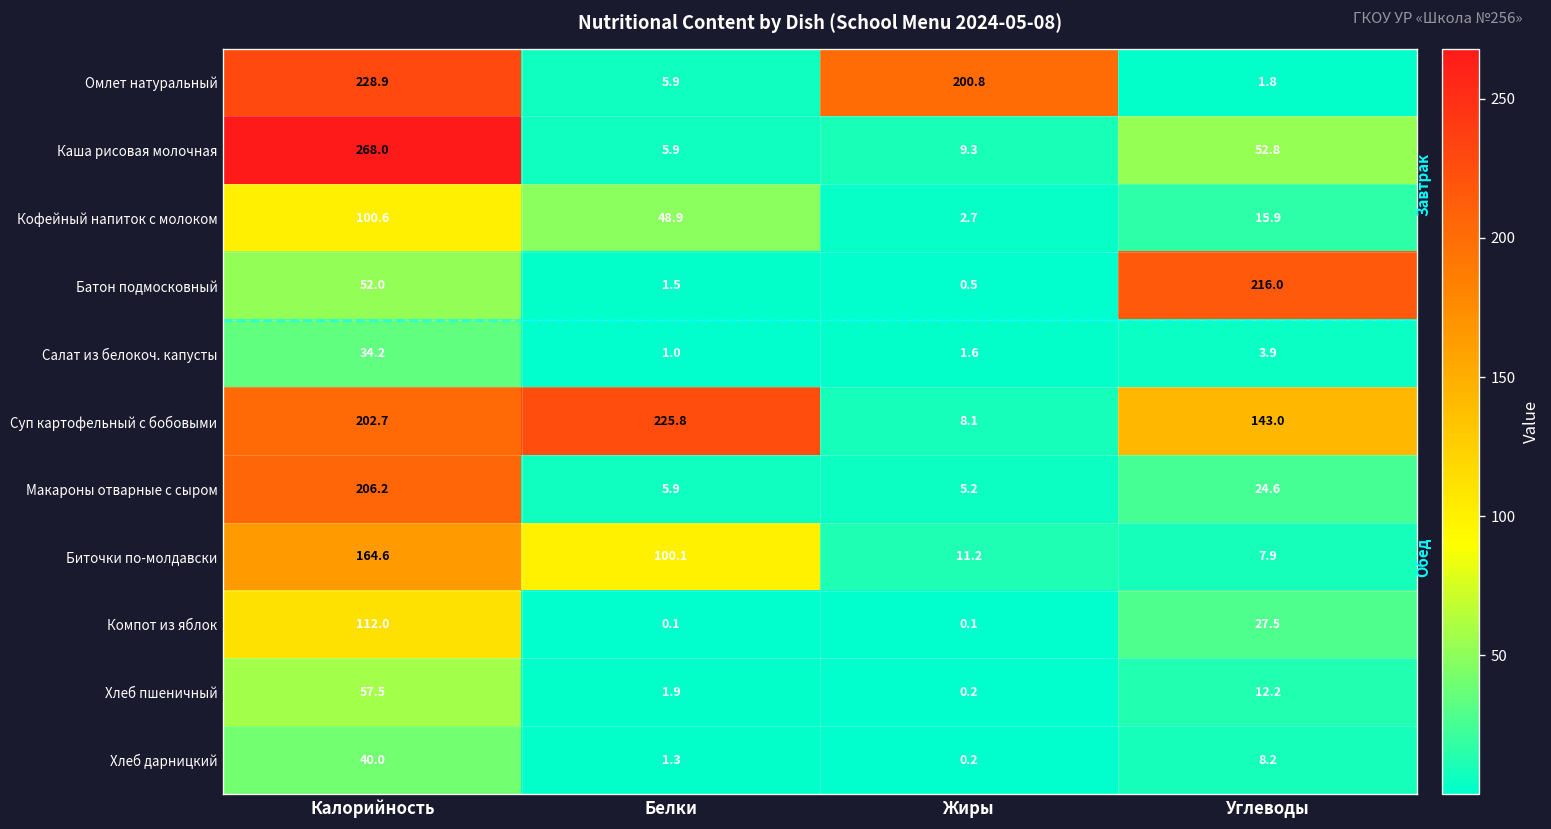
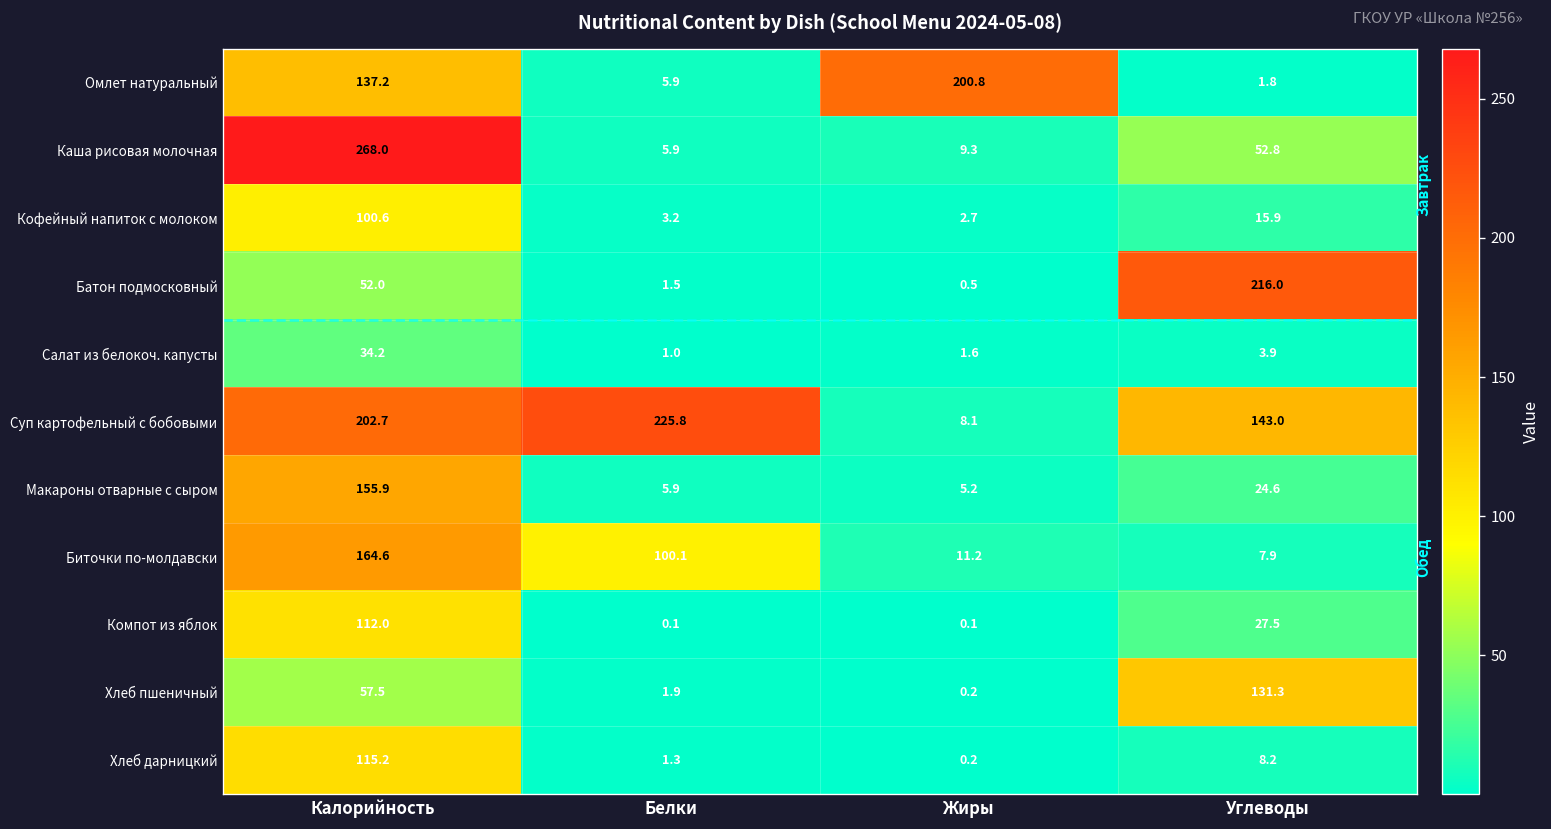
  {
    "Омлет натуральный": {
-     "Калорийность": 228.9,
+     "Калорийность": 137.2,
      "Белки": 5.9,
      "Жиры": 200.8,
      "Углеводы": 1.8
    },
    "Каша рисовая молочная": {
      "Калорийность": 268.0,
      "Белки": 5.9,
      "Жиры": 9.3,
      "Углеводы": 52.8
    },
    "Кофейный напиток с молоком": {
      "Калорийность": 100.6,
-     "Белки": 48.9,
+     "Белки": 3.2,
      "Жиры": 2.7,
      "Углеводы": 15.9
    },
    "Батон подмосковный": {
      "Калорийность": 52.0,
      "Белки": 1.5,
      "Жиры": 0.5,
      "Углеводы": 216.0
    },
    "Салат из белокоч. капусты": {
      "Калорийность": 34.2,
      "Белки": 1.0,
      "Жиры": 1.6,
      "Углеводы": 3.9
    },
    "Суп картофельный с бобовыми": {
      "Калорийность": 202.7,
      "Белки": 225.8,
      "Жиры": 8.1,
      "Углеводы": 143.0
    },
    "Макароны отварные с сыром": {
-     "Калорийность": 206.2,
+     "Калорийность": 155.9,
      "Белки": 5.9,
      "Жиры": 5.2,
      "Углеводы": 24.6
    },
    "Биточки по-молдавски": {
      "Калорийность": 164.6,
      "Белки": 100.1,
      "Жиры": 11.2,
      "Углеводы": 7.9
    },
    "Компот из яблок": {
      "Калорийность": 112.0,
      "Белки": 0.1,
      "Жиры": 0.1,
      "Углеводы": 27.5
    },
    "Хлеб пшеничный": {
      "Калорийность": 57.5,
      "Белки": 1.9,
      "Жиры": 0.2,
-     "Углеводы": 12.2
+     "Углеводы": 131.3
    },
    "Хлеб дарницкий": {
-     "Калорийность": 40.0,
+     "Калорийность": 115.2,
      "Белки": 1.3,
      "Жиры": 0.2,
      "Углеводы": 8.2
    }
  }
